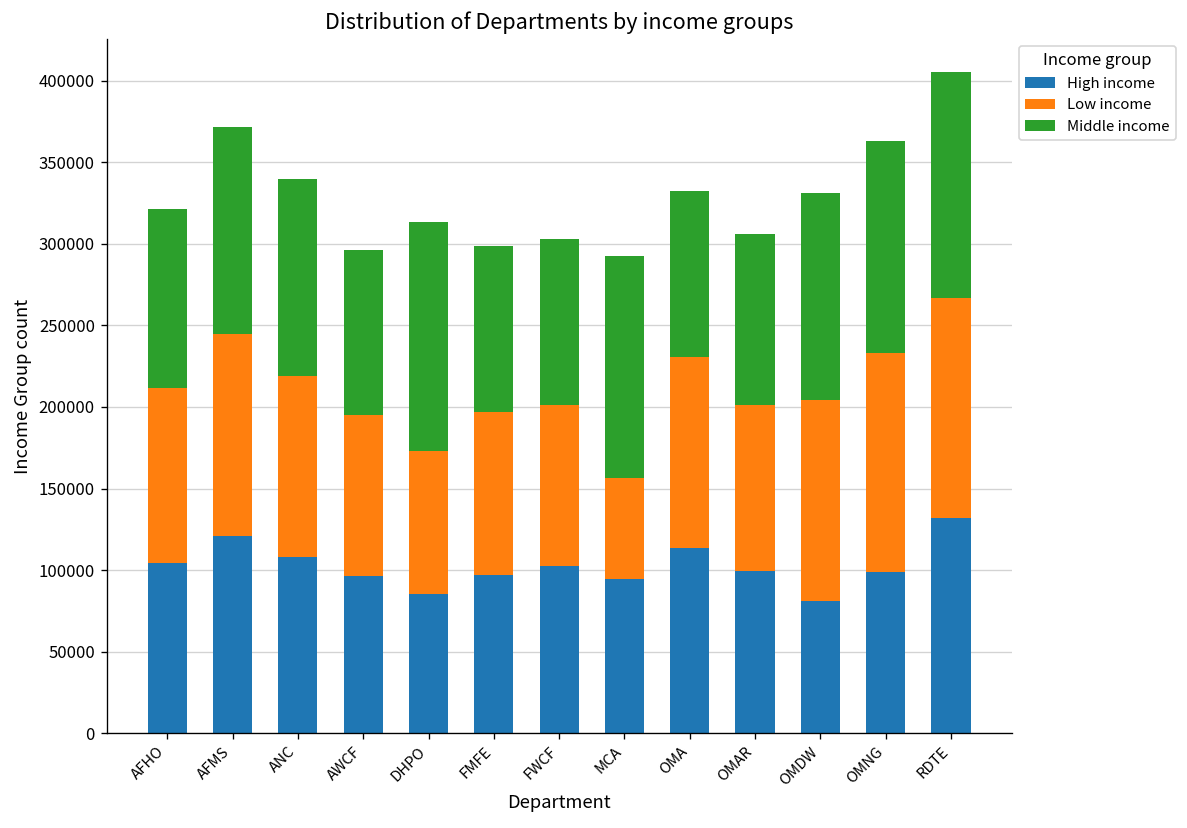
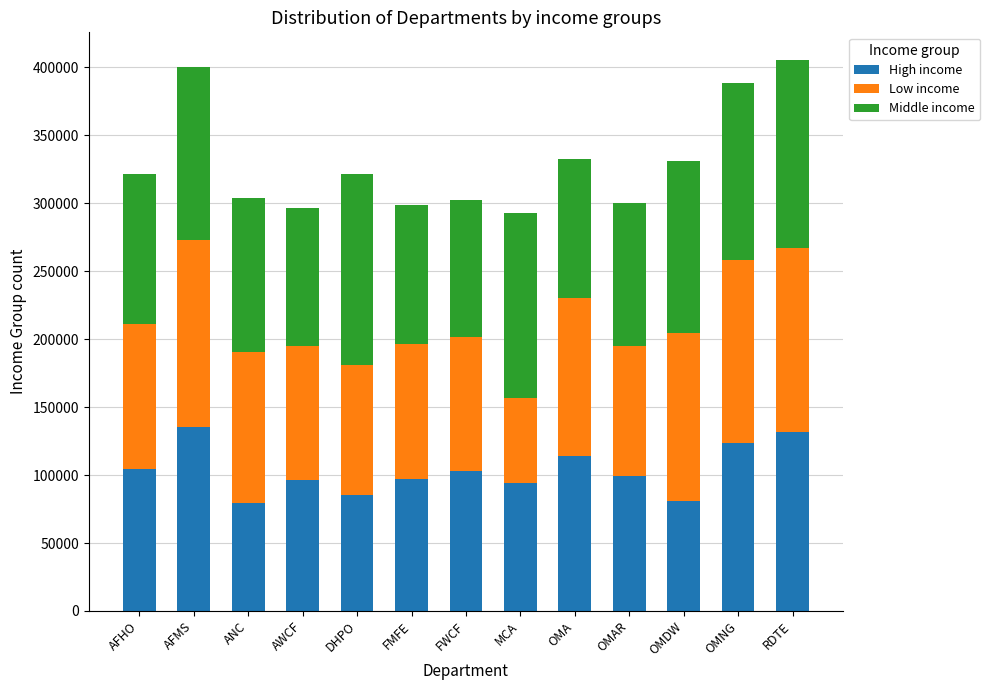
  {
    "High income": {
      "AFHO": 104000,
-     "AFMS": 121000,
-     "ANC": 108000,
+     "AFMS": 135000,
+     "ANC": 80000,
      "AWCF": 96000,
      "DHPO": 85000,
      "FMFE": 97000,
      "FWCF": 103000,
      "MCA": 94000,
      "OMA": 114000,
      "OMAR": 99000,
      "OMDW": 81000,
-     "OMNG": 99000,
+     "OMNG": 124000,
      "RDTE": 132000
    },
    "Low income": {
      "AFHO": 107000,
-     "AFMS": 124000,
+     "AFMS": 138000,
      "ANC": 111000,
      "AWCF": 99000,
-     "DHPO": 88000,
+     "DHPO": 96000,
      "FMFE": 100000,
      "FWCF": 99000,
      "MCA": 62000,
      "OMA": 117000,
-     "OMAR": 102000,
+     "OMAR": 96000,
      "OMDW": 124000,
      "OMNG": 135000,
      "RDTE": 135000
    },
    "Middle income": {
      "AFHO": 110000,
      "AFMS": 127000,
-     "ANC": 121000,
+     "ANC": 114000,
      "AWCF": 101000,
      "DHPO": 140000,
      "FMFE": 102000,
      "FWCF": 101000,
      "MCA": 136000,
      "OMA": 102000,
      "OMAR": 105000,
      "OMDW": 127000,
      "OMNG": 130000,
      "RDTE": 139000
    }
  }
